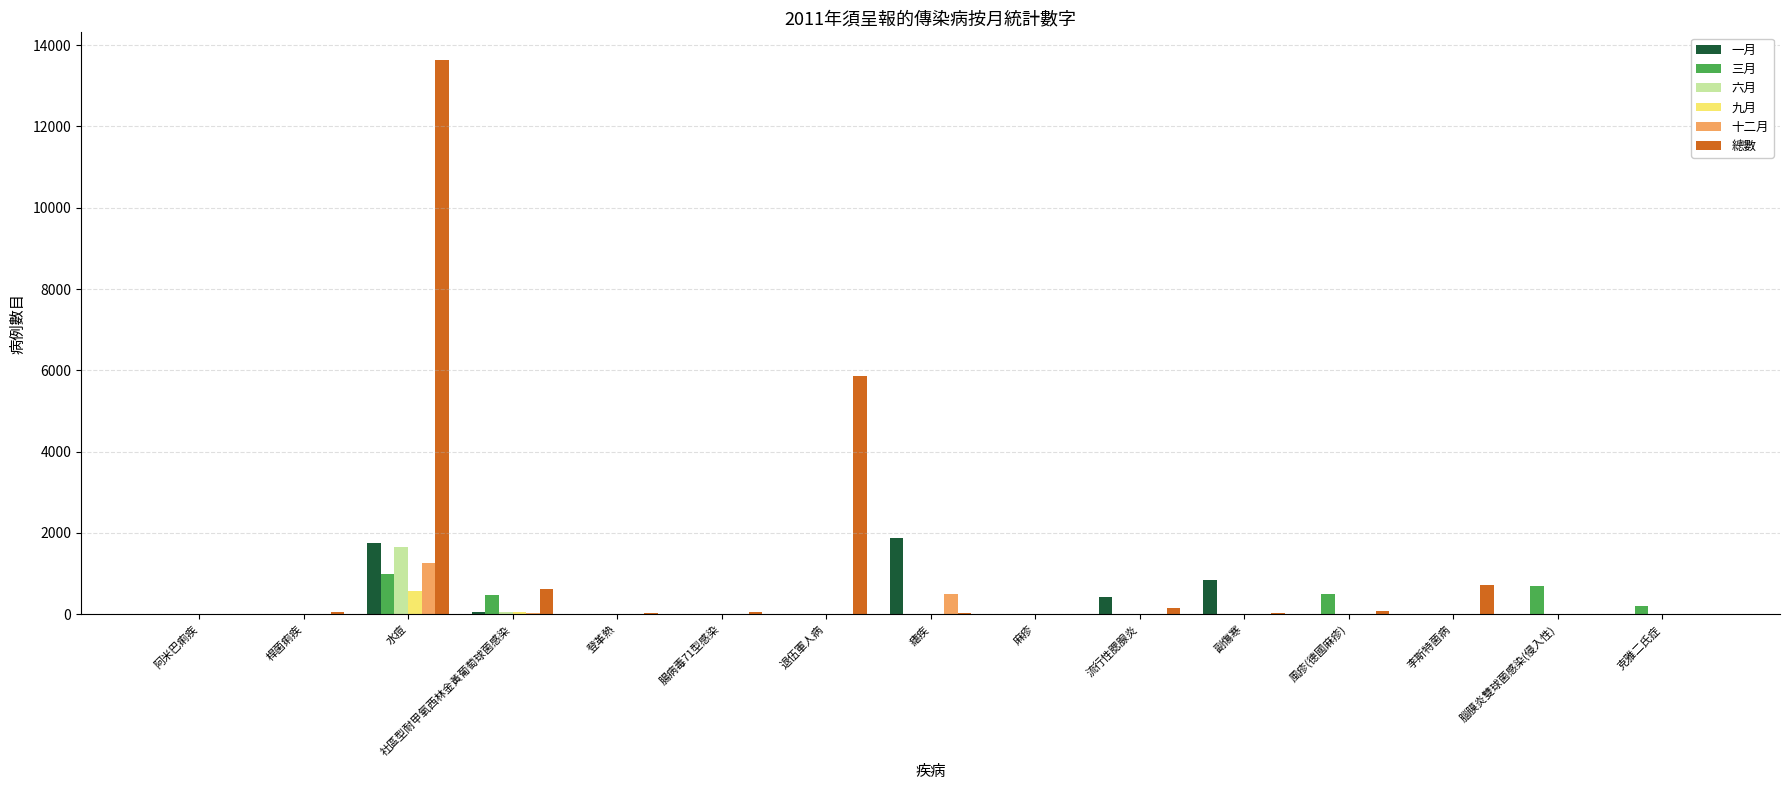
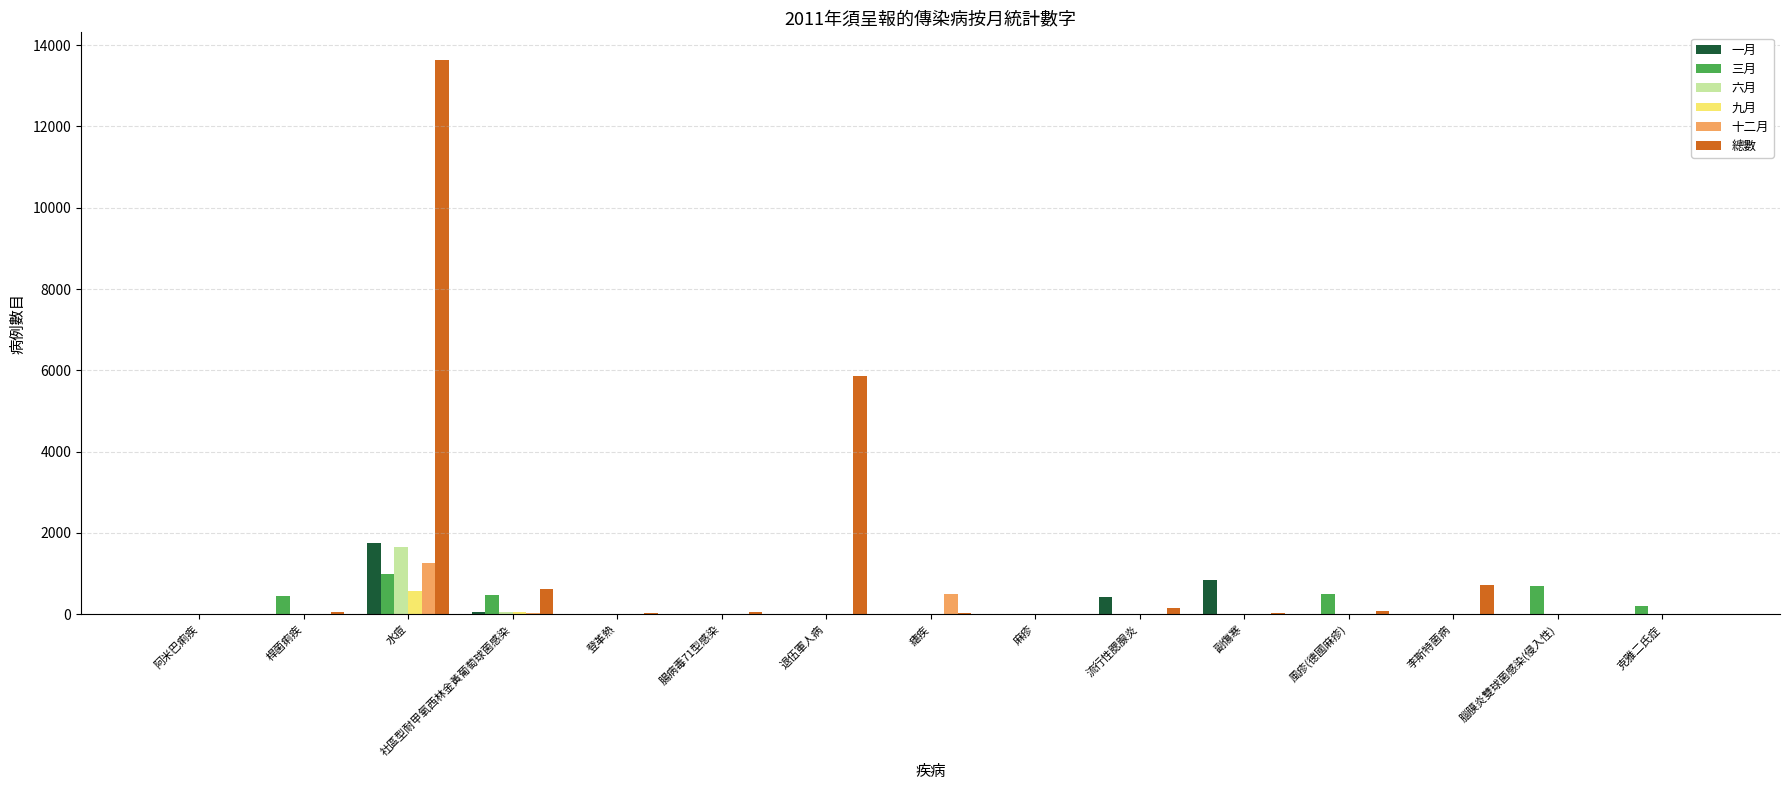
  {
    "一月": {
      "阿米巴痢疾": 0,
      "水痘": 1800,
-     "瘧疾": 1900,
+     "瘧疾": 0,
      "麻疹": 0,
      "流行性腮腺炎": 400,
      "副傷寒": 800,
      "李斯特菌病": 0,
      "克雅二氏症": 0
    },
    "三月": {
-     "桿菌痢疾": 0,
+     "桿菌痢疾": 500,
      "水痘": 1000,
      "社區型耐甲氧西林金黃葡萄球菌感染": 500,
      "登革熱": 0,
      "腸病毒71型感染": 0,
      "退伍軍人病": 0,
      "風疹(德國麻疹)": 500,
      "李斯特菌病": 0,
      "腦膜炎雙球菌感染(侵入性)": 700,
      "克雅二氏症": 200
    },
    "六月": {
      "阿米巴痢疾": 0,
      "水痘": 1700,
      "登革熱": 0,
      "退伍軍人病": 0,
      "腦膜炎雙球菌感染(侵入性)": 0,
      "克雅二氏症": 0
    },
    "九月": {
      "水痘": 600,
      "社區型耐甲氧西林金黃葡萄球菌感染": 100,
      "副傷寒": 0
    },
    "十二月": {
      "阿米巴痢疾": 0,
      "水痘": 1300,
      "腸病毒71型感染": 0,
      "瘧疾": 500,
      "麻疹": 0,
      "克雅二氏症": 0
    },
    "總數": {
      "水痘": 13600,
      "社區型耐甲氧西林金黃葡萄球菌感染": 600,
      "腸病毒71型感染": 100,
      "退伍軍人病": 5900,
      "流行性腮腺炎": 200,
      "風疹(德國麻疹)": 100,
      "李斯特菌病": 700
    }
  }
